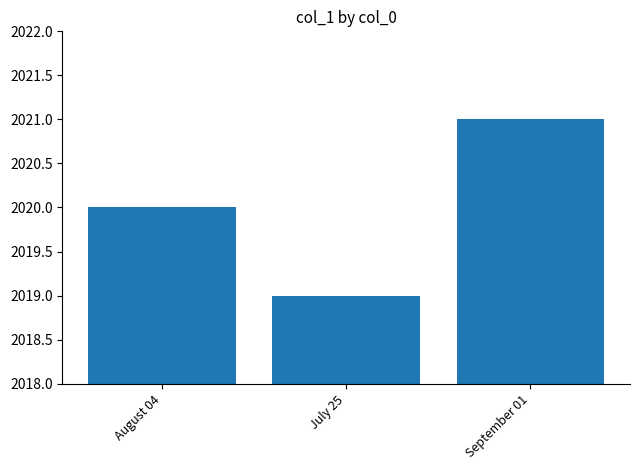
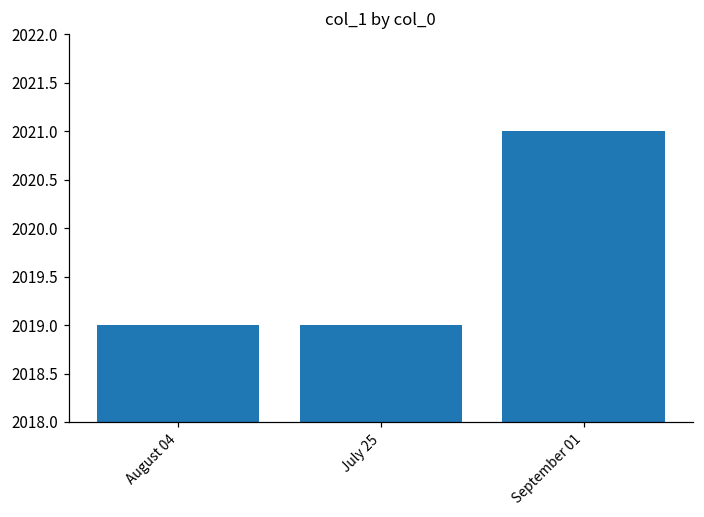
  {
-   "August 04": 2020,
+   "August 04": 2019,
    "July 25": 2019,
    "September 01": 2021
  }
